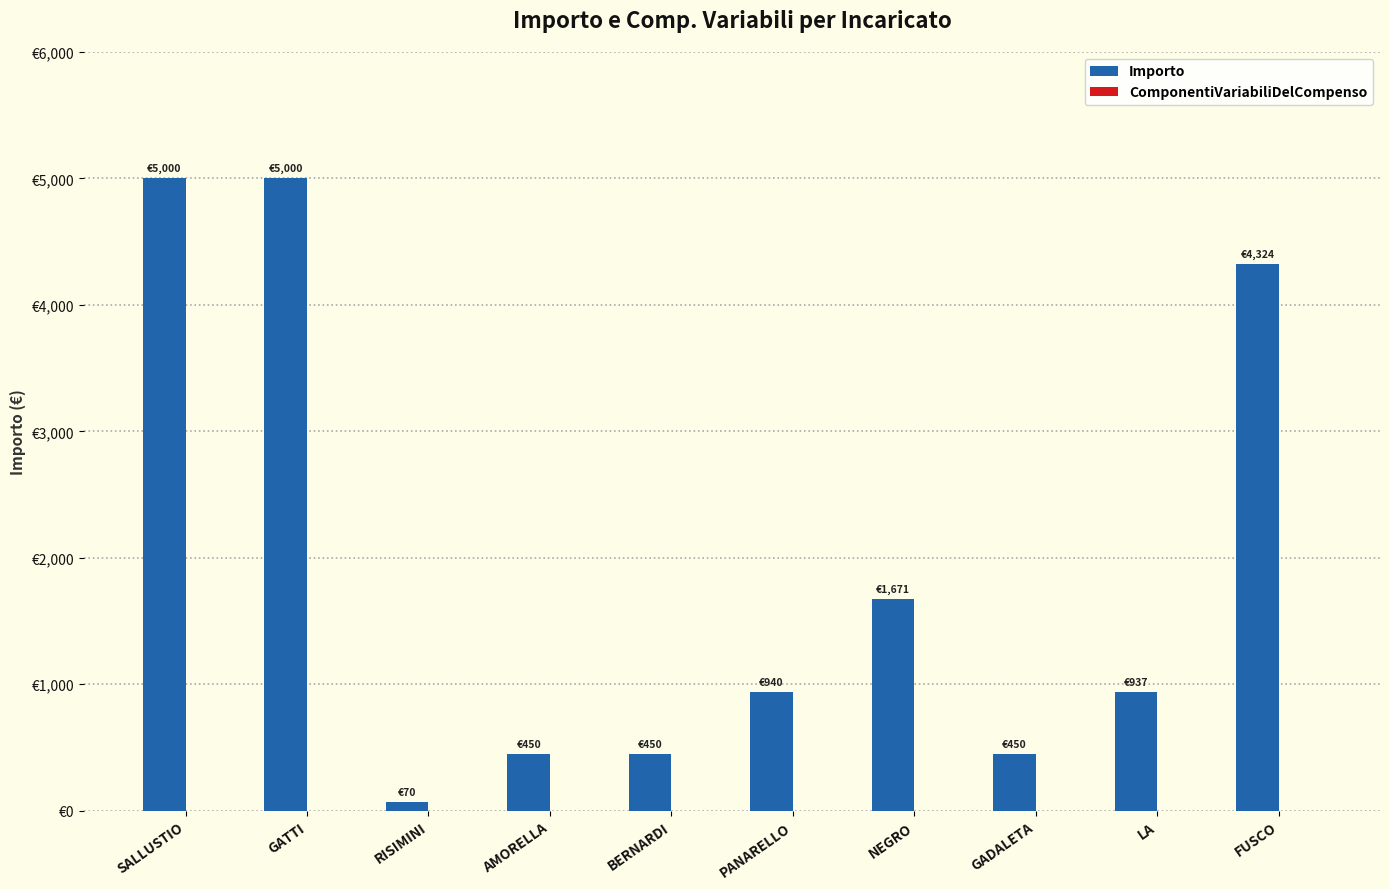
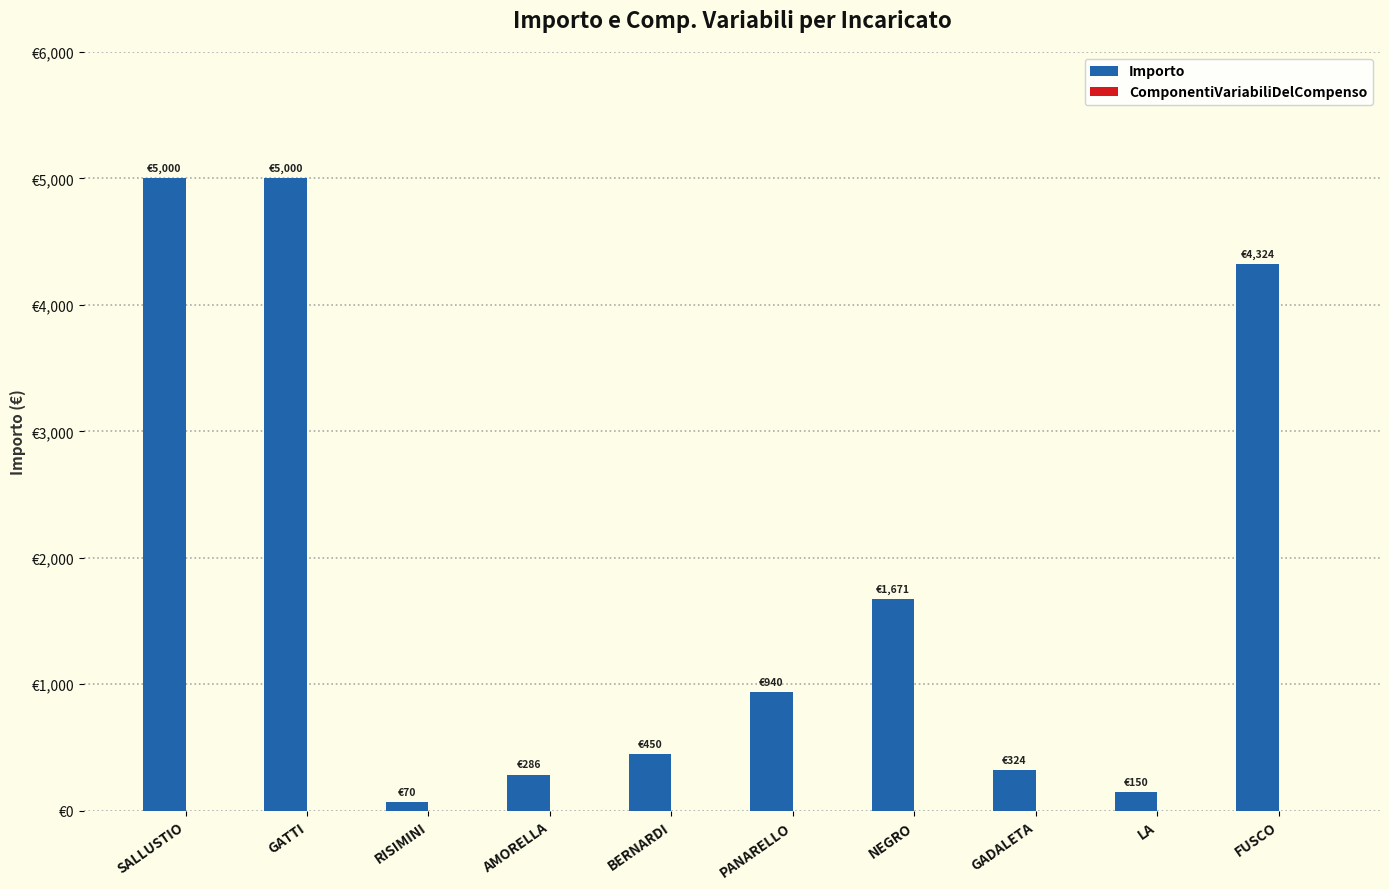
  {
    "Importo": {
      "SALLUSTIO": "€5,000",
      "GATTI": "€5,000",
      "RISIMINI": "€70",
-     "AMORELLA": "€450",
+     "AMORELLA": "€286",
      "BERNARDI": "€450",
      "PANARELLO": "€940",
      "NEGRO": "€1,671",
-     "GADALETA": "€450",
-     "LA": "€937",
+     "GADALETA": "€324",
+     "LA": "€150",
      "FUSCO": "€4,324"
    },
    "ComponentiVariabiliDelCompenso": {
      "SALLUSTIO": "€0",
      "GATTI": "€0",
      "RISIMINI": "€0",
      "AMORELLA": "€0",
      "BERNARDI": "€0",
      "PANARELLO": "€0",
      "NEGRO": "€0",
      "GADALETA": "€0",
      "LA": "€0",
      "FUSCO": "€0"
    }
  }
